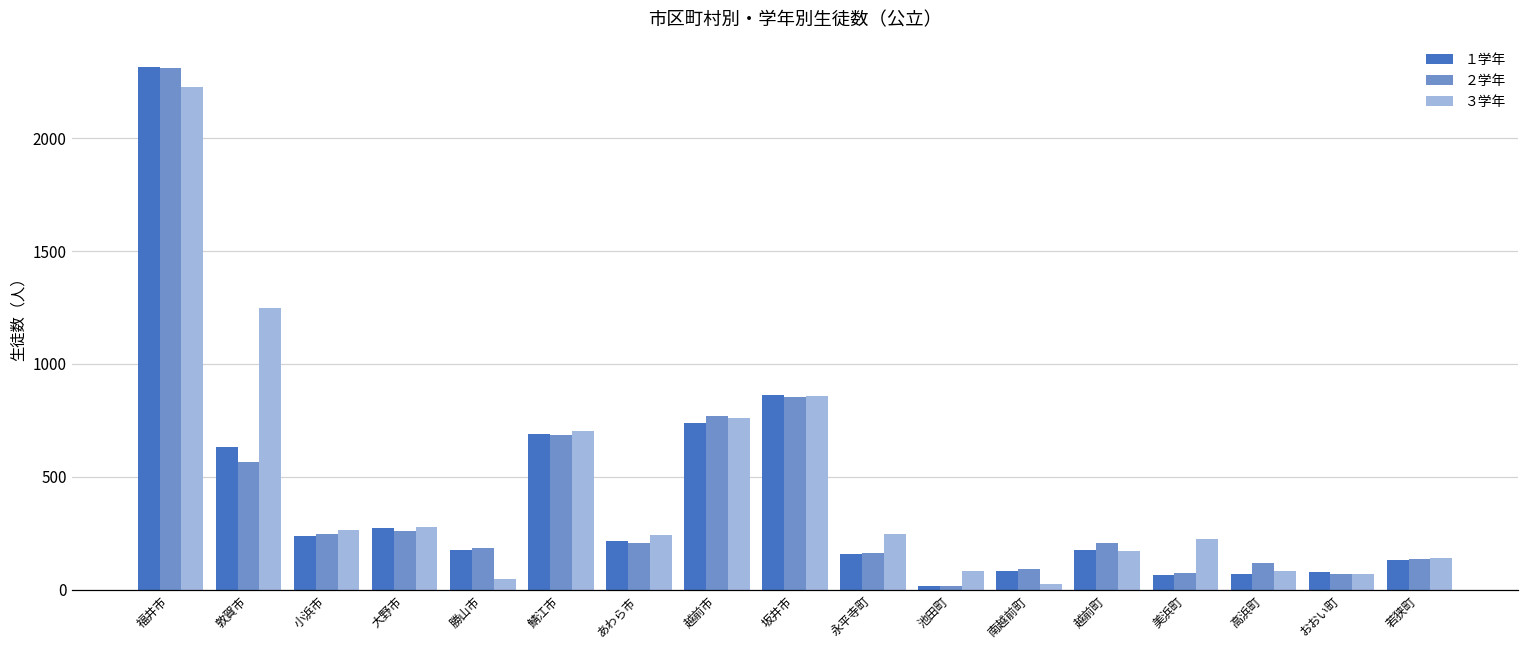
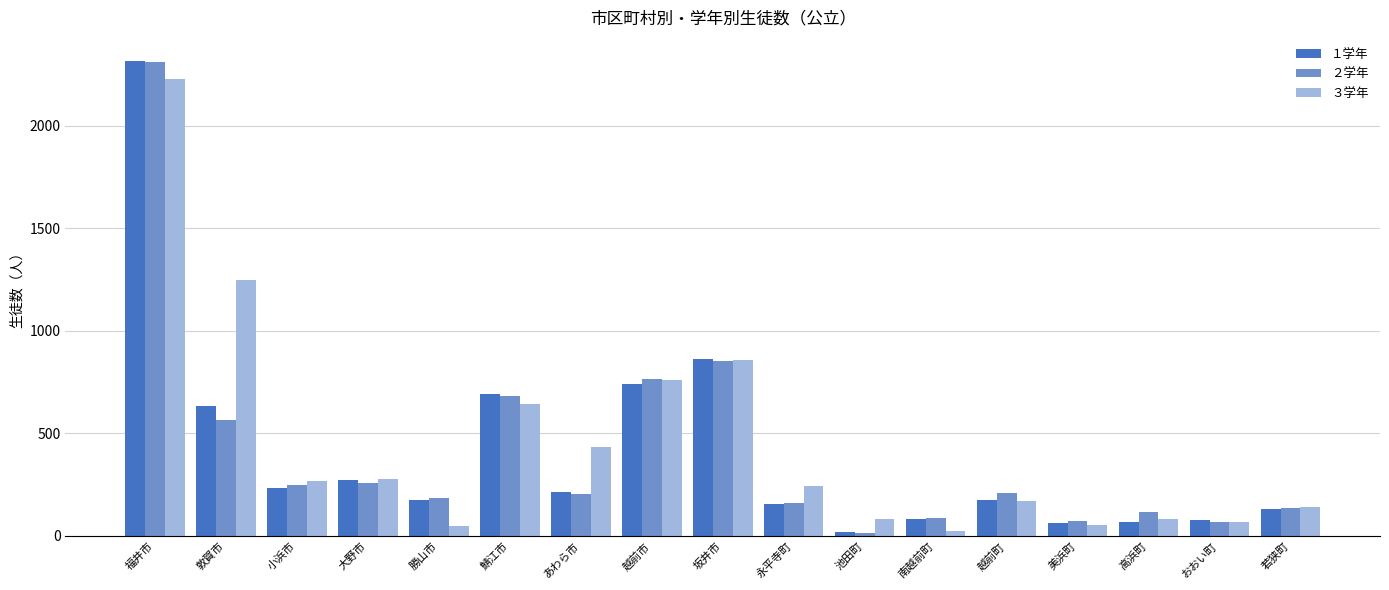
  {
    "３学年": {
      "福井市": 2230,
      "敦賀市": 1250,
      "小浜市": 270,
      "大野市": 280,
      "勝山市": 50,
-     "鯖江市": 700,
-     "あわら市": 240,
+     "鯖江市": 650,
+     "あわら市": 430,
      "越前市": 760,
      "坂井市": 860,
      "永平寺町": 250,
      "池田町": 80,
      "南越前町": 20,
      "越前町": 170,
-     "美浜町": 220,
+     "美浜町": 60,
      "高浜町": 80,
      "おおい町": 70,
      "若狭町": 140
    }
  }
